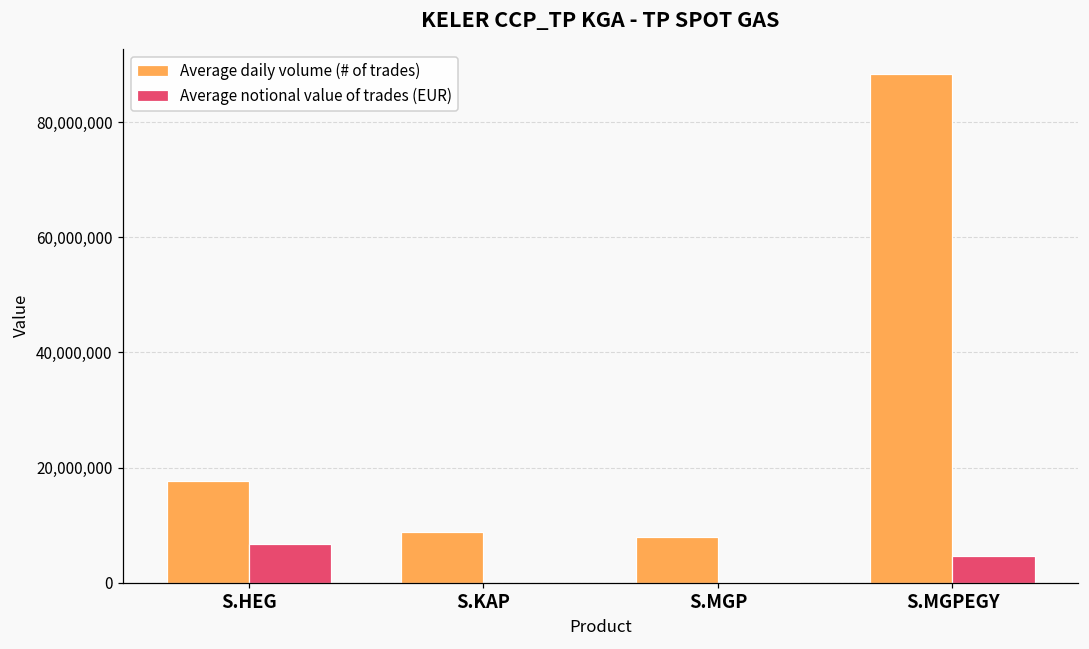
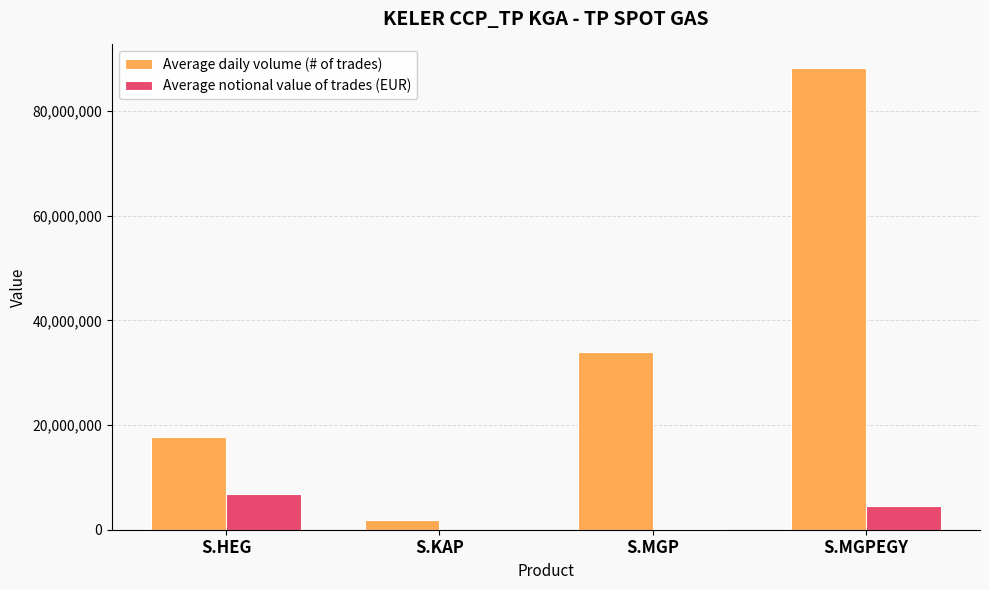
  {
    "Average daily volume (# of trades)": {
      "S.HEG": "18,000,000",
-     "S.KAP": "9,000,000",
-     "S.MGP": "8,000,000",
+     "S.KAP": "2,000,000",
+     "S.MGP": "34,000,000",
      "S.MGPEGY": "88,000,000"
    },
    "Average notional value of trades (EUR)": {
      "S.HEG": "7,000,000",
      "S.MGPEGY": "5,000,000"
    }
  }
